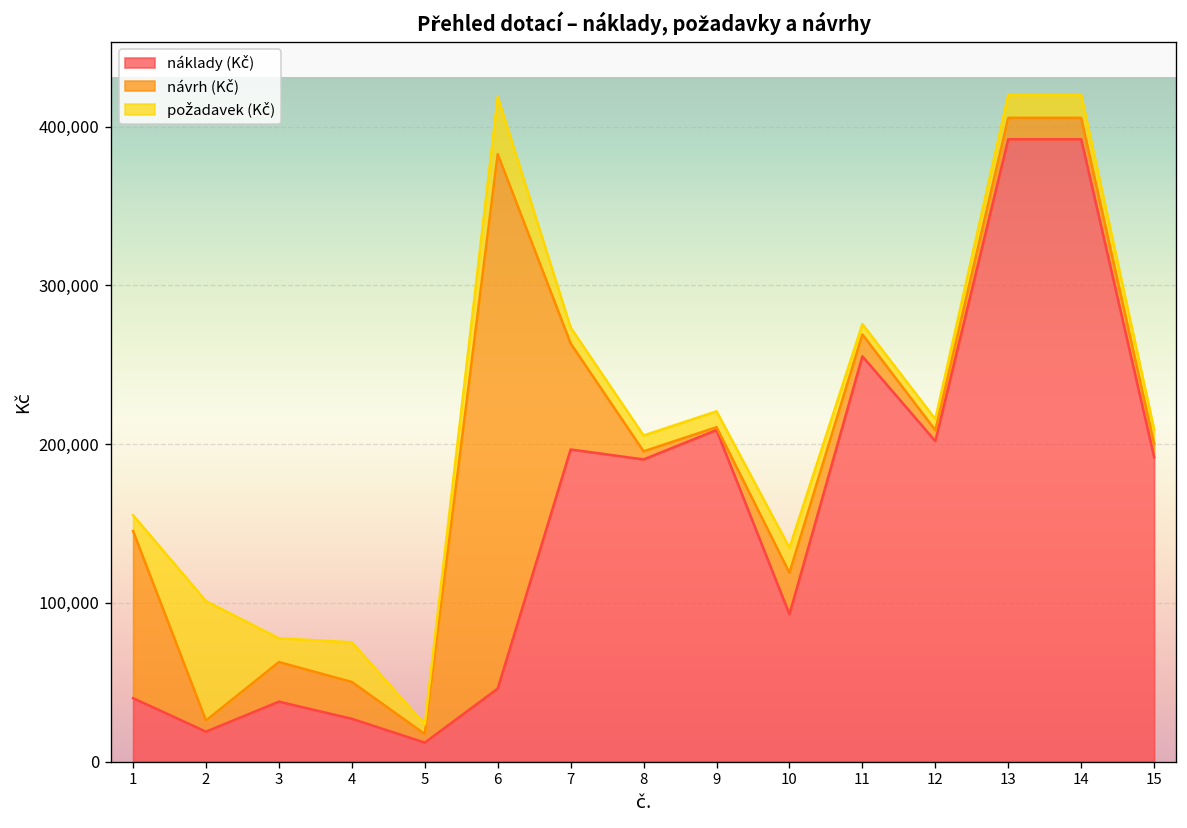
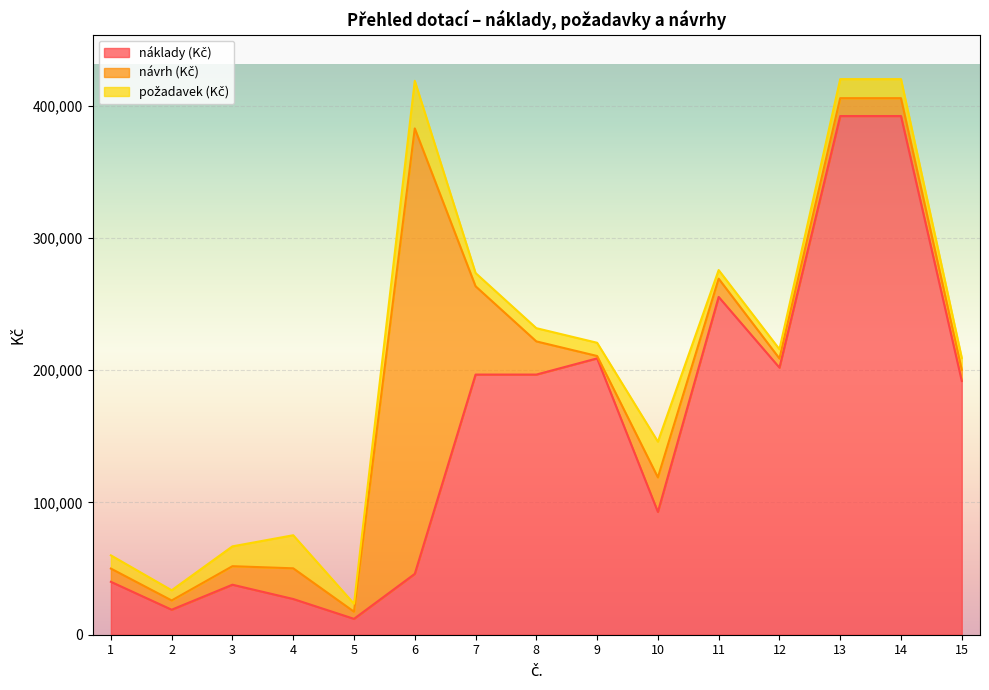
  {
    "náklady (Kč)": {
      "1": "40,000",
      "2": "19,000",
      "3": "38,000",
      "4": "27,000",
      "5": "12,000",
      "6": "46,000",
      "7": "197,000",
-     "8": "190,000",
+     "8": "197,000",
      "10": "93,000",
      "11": "255,000",
      "12": "202,000",
      "13": "392,000",
      "14": "392,000",
      "15": "192,000"
    },
    "návrh (Kč)": {
-     "1": "105,000",
+     "1": "10,000",
      "2": "7,000",
-     "3": "25,000",
+     "3": "14,000",
      "4": "23,000",
      "5": "5,000",
      "6": "337,000",
      "7": "67,000",
-     "8": "5,000",
+     "8": "25,000",
      "10": "26,000",
      "11": "14,000",
      "12": "7,000",
      "13": "14,000",
      "14": "14,000",
      "15": "8,000"
    },
    "požadavek (Kč)": {
      "1": "10,000",
-     "2": "75,000",
+     "2": "8,000",
      "3": "15,000",
      "4": "25,000",
      "5": "6,000",
      "6": "36,000",
      "7": "10,000",
      "8": "10,000",
      "9": "10,000",
-     "10": "16,000",
+     "10": "27,000",
      "11": "7,000",
      "12": "7,000",
      "13": "14,000",
      "14": "14,000",
      "15": "9,000"
    }
  }
